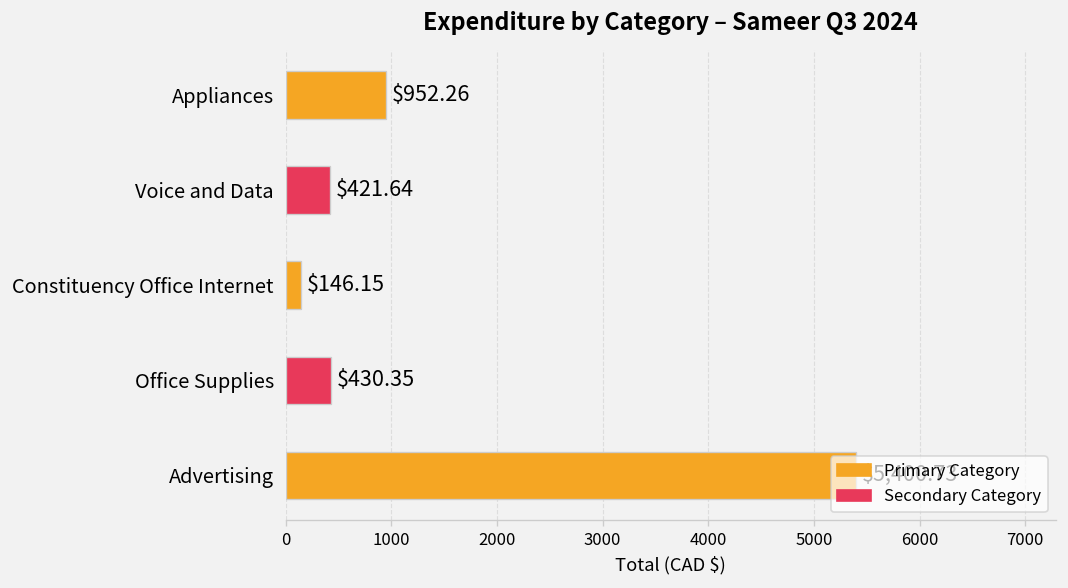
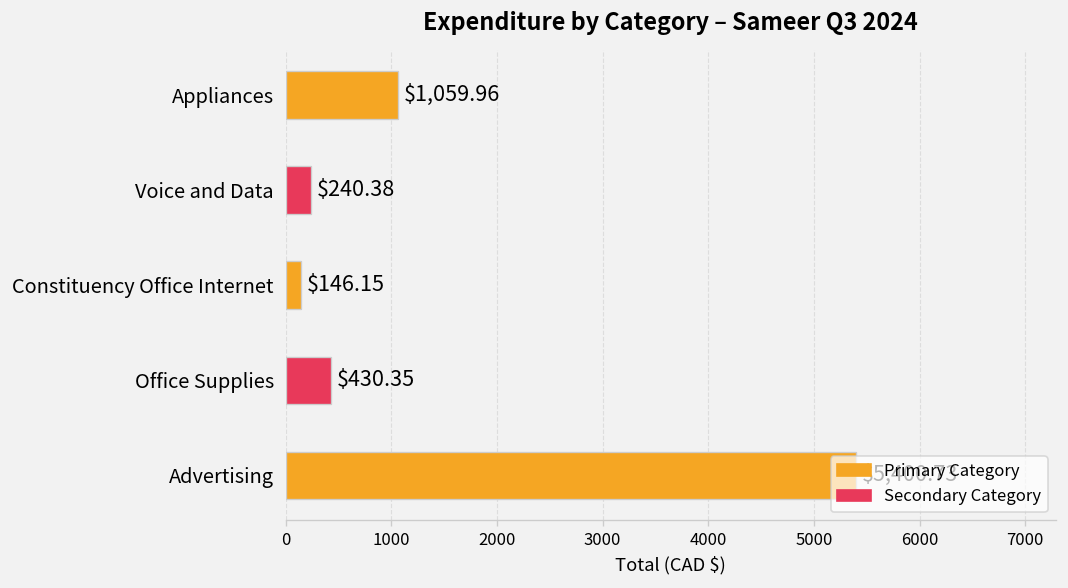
  {
-   "Appliances": "$952.26",
-   "Voice and Data": "$421.64",
+   "Appliances": "$1,059.96",
+   "Voice and Data": "$240.38",
    "Constituency Office Internet": "$146.15",
    "Office Supplies": "$430.35"
  }
